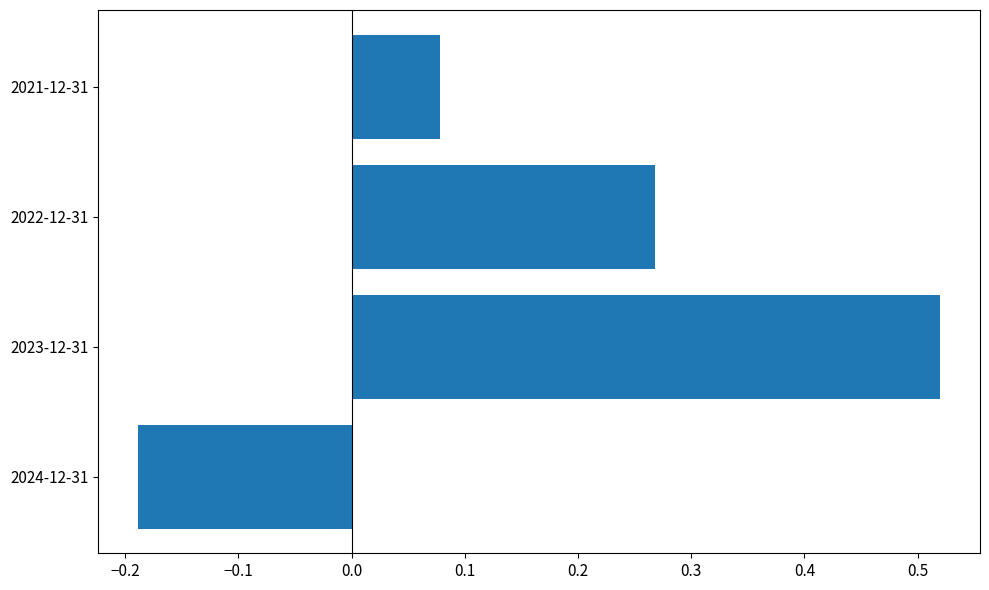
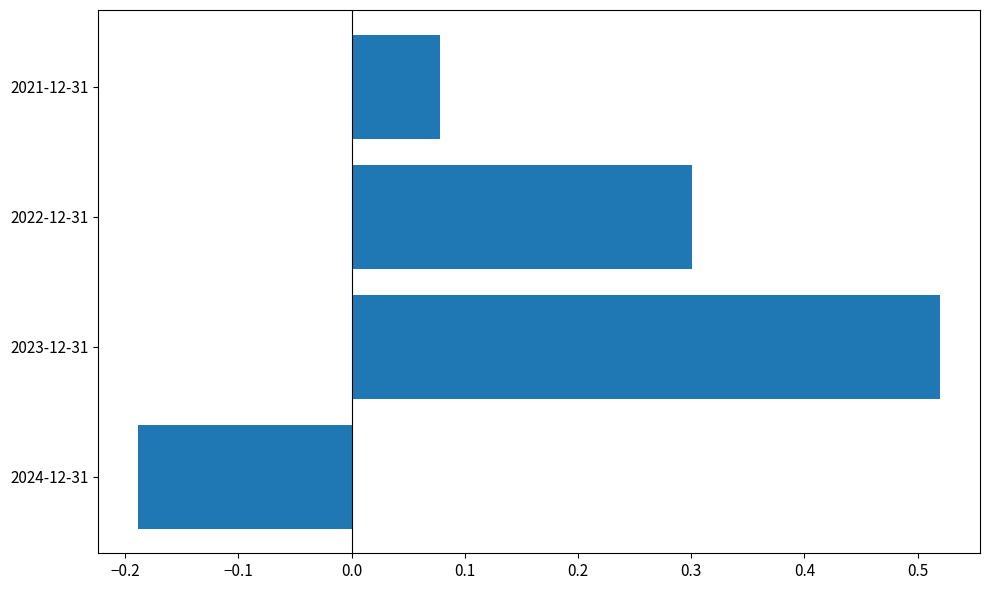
  {
    "2021-12-31": 0.078,
-   "2022-12-31": 0.268,
+   "2022-12-31": 0.301,
    "2023-12-31": 0.520,
    "2024-12-31": -0.189
  }
